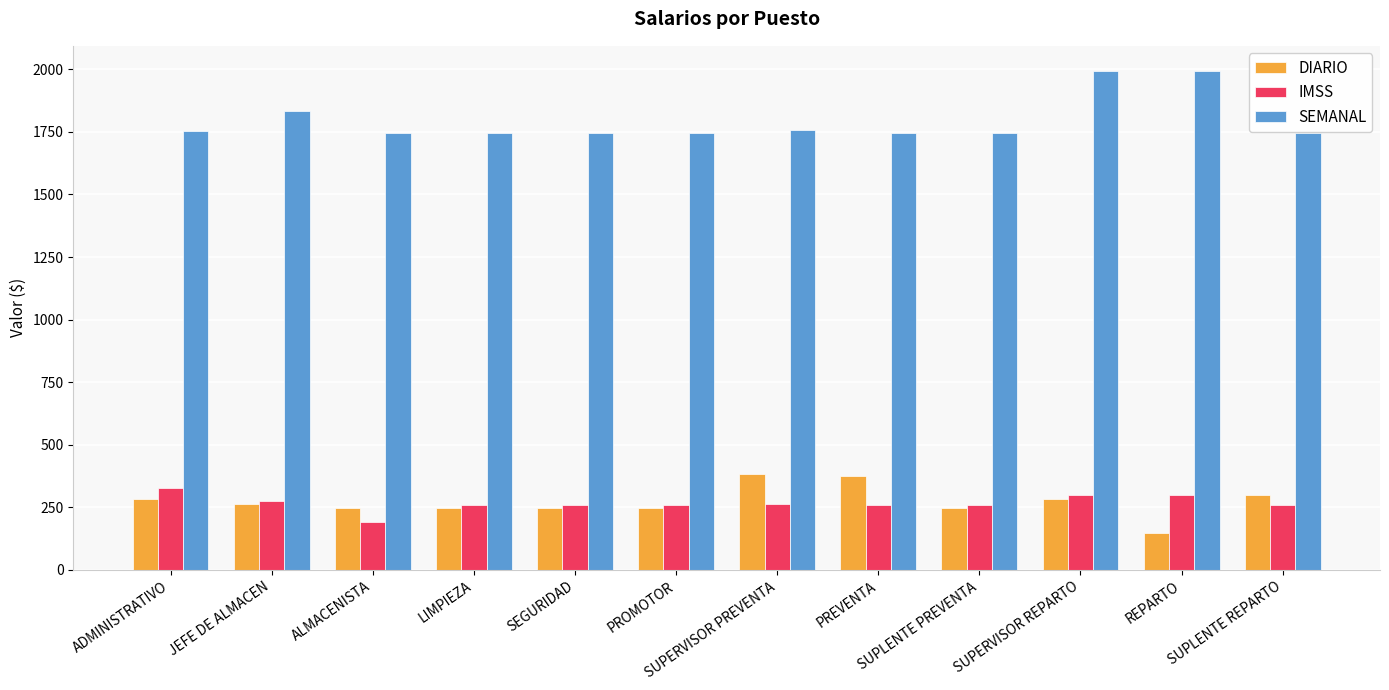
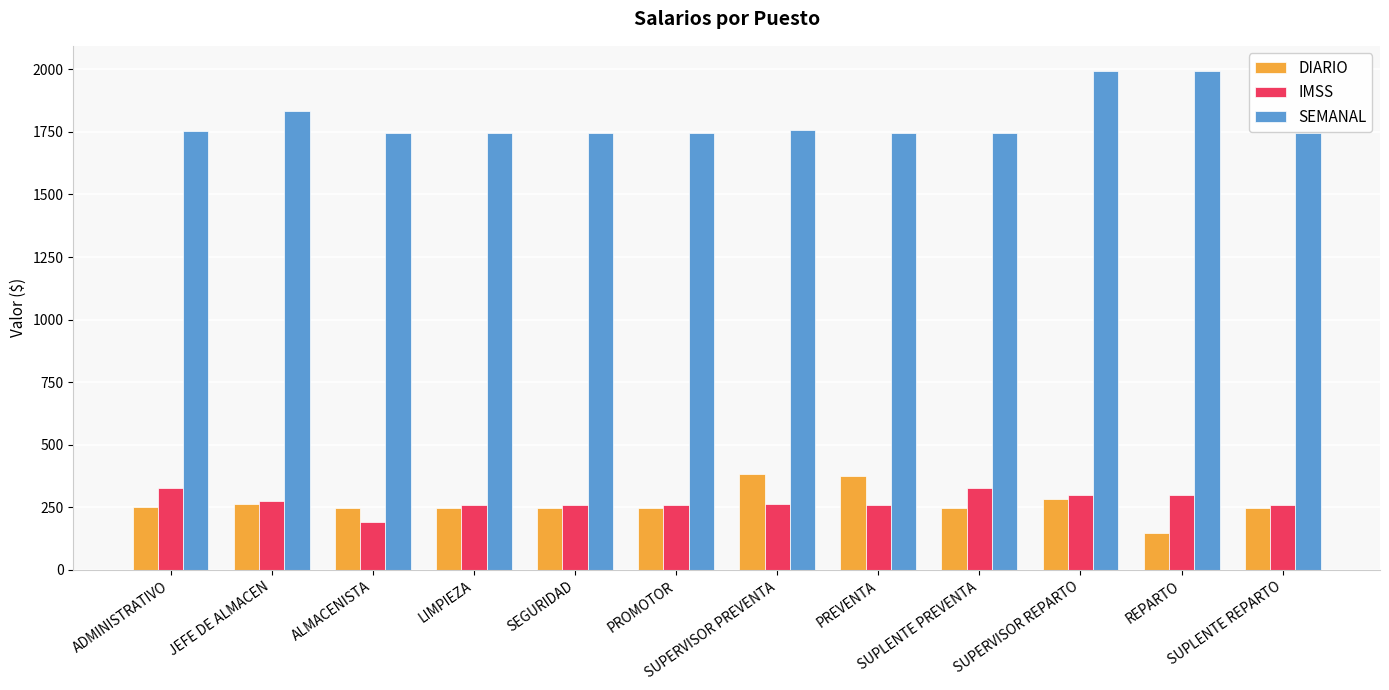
  {
    "DIARIO": {
-     "ADMINISTRATIVO": 280,
+     "ADMINISTRATIVO": 250,
      "JEFE DE ALMACEN": 260,
      "ALMACENISTA": 250,
      "LIMPIEZA": 250,
      "SEGURIDAD": 250,
      "PROMOTOR": 250,
      "SUPERVISOR PREVENTA": 380,
      "PREVENTA": 380,
      "SUPLENTE PREVENTA": 250,
      "SUPERVISOR REPARTO": 280,
      "REPARTO": 150,
-     "SUPLENTE REPARTO": 300
+     "SUPLENTE REPARTO": 250
    },
    "IMSS": {
      "ADMINISTRATIVO": 330,
      "JEFE DE ALMACEN": 280,
      "ALMACENISTA": 190,
      "LIMPIEZA": 260,
      "SEGURIDAD": 260,
      "PROMOTOR": 260,
      "SUPERVISOR PREVENTA": 260,
      "PREVENTA": 260,
-     "SUPLENTE PREVENTA": 260,
+     "SUPLENTE PREVENTA": 330,
      "SUPERVISOR REPARTO": 300,
      "REPARTO": 300,
      "SUPLENTE REPARTO": 260
    },
    "SEMANAL": {
      "ADMINISTRATIVO": 1760,
      "JEFE DE ALMACEN": 1830,
      "ALMACENISTA": 1740,
      "LIMPIEZA": 1740,
      "SEGURIDAD": 1740,
      "PROMOTOR": 1740,
      "SUPERVISOR PREVENTA": 1760,
      "PREVENTA": 1740,
      "SUPLENTE PREVENTA": 1740,
      "SUPERVISOR REPARTO": 1990,
      "REPARTO": 1990,
      "SUPLENTE REPARTO": 1740
    }
  }
